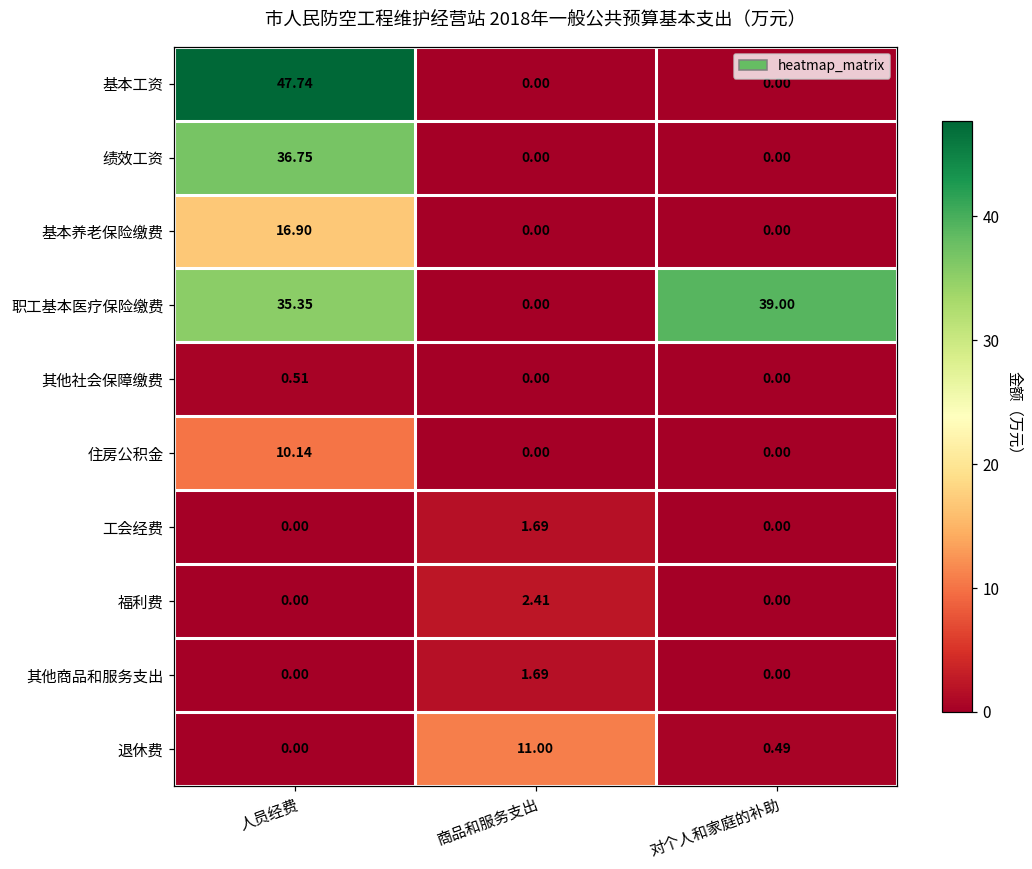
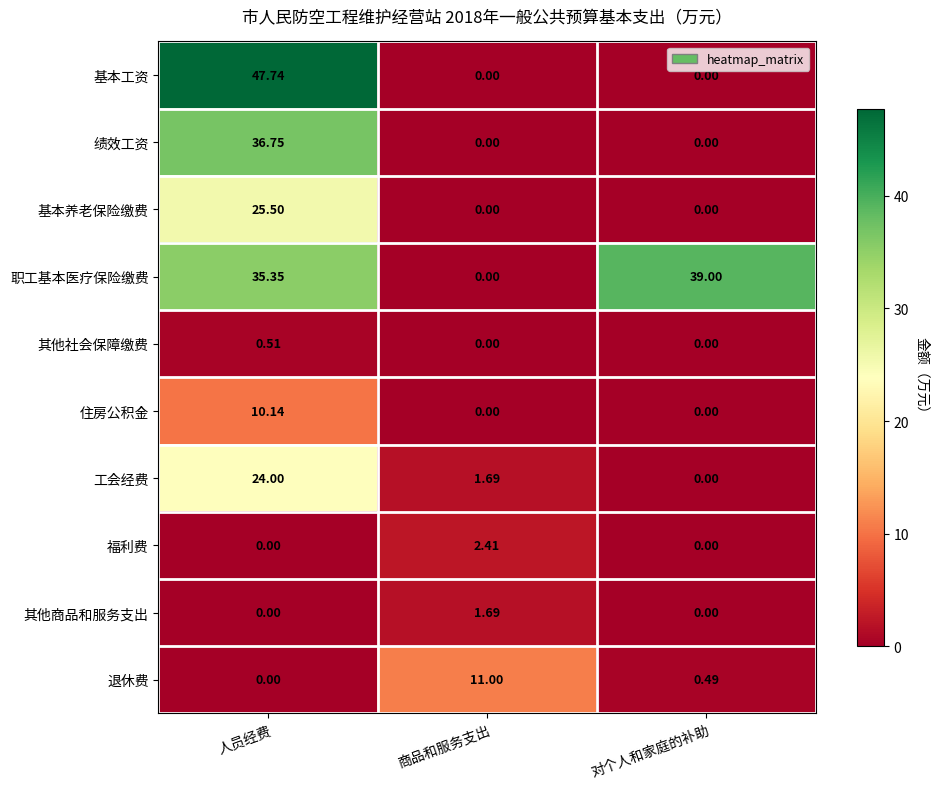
  {
    "基本工资": {
      "人员经费": 47.74,
      "商品和服务支出": 0.00
    },
    "绩效工资": {
      "人员经费": 36.75,
      "商品和服务支出": 0.00,
      "对个人和家庭的补助": 0.00
    },
    "基本养老保险缴费": {
-     "人员经费": 16.90,
+     "人员经费": 25.50,
      "商品和服务支出": 0.00,
      "对个人和家庭的补助": 0.00
    },
    "职工基本医疗保险缴费": {
      "人员经费": 35.35,
      "商品和服务支出": 0.00,
      "对个人和家庭的补助": 39.00
    },
    "其他社会保障缴费": {
      "人员经费": 0.51,
      "商品和服务支出": 0.00,
      "对个人和家庭的补助": 0.00
    },
    "住房公积金": {
      "人员经费": 10.14,
      "商品和服务支出": 0.00,
      "对个人和家庭的补助": 0.00
    },
    "工会经费": {
-     "人员经费": 0.00,
+     "人员经费": 24.00,
      "商品和服务支出": 1.69,
      "对个人和家庭的补助": 0.00
    },
    "福利费": {
      "人员经费": 0.00,
      "商品和服务支出": 2.41,
      "对个人和家庭的补助": 0.00
    },
    "其他商品和服务支出": {
      "人员经费": 0.00,
      "商品和服务支出": 1.69,
      "对个人和家庭的补助": 0.00
    },
    "退休费": {
      "人员经费": 0.00,
      "商品和服务支出": 11.00,
      "对个人和家庭的补助": 0.49
    }
  }
